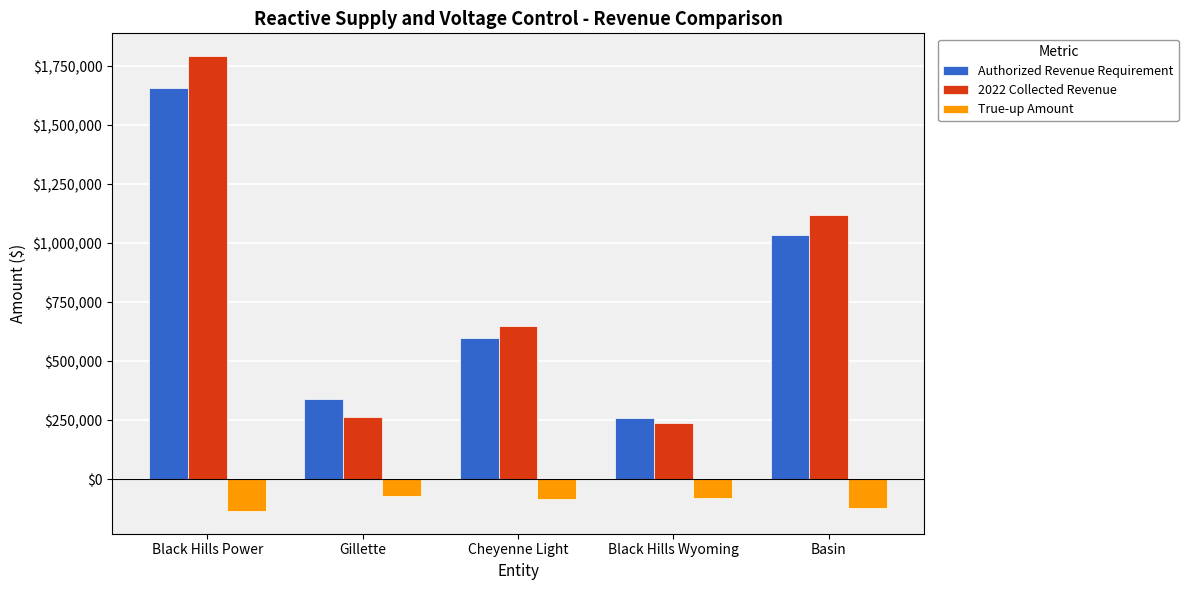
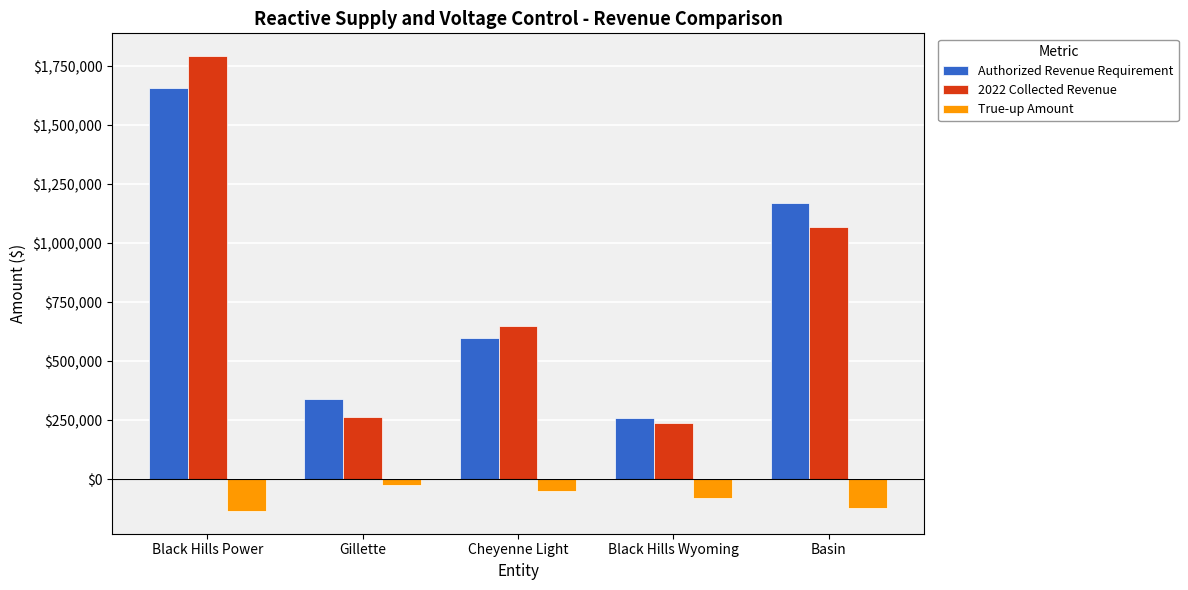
  {
    "Authorized Revenue Requirement": {
      "Black Hills Power": "$1,660,000",
      "Gillette": "$340,000",
      "Cheyenne Light": "$600,000",
      "Black Hills Wyoming": "$260,000",
-     "Basin": "$1,030,000"
+     "Basin": "$1,170,000"
    },
    "2022 Collected Revenue": {
      "Black Hills Power": "$1,790,000",
      "Gillette": "$270,000",
      "Cheyenne Light": "$650,000",
      "Black Hills Wyoming": "$240,000",
-     "Basin": "$1,120,000"
+     "Basin": "$1,070,000"
    },
    "True-up Amount": {
      "Black Hills Power": "$-130,000",
-     "Gillette": "$-70,000",
-     "Cheyenne Light": "$-80,000",
+     "Gillette": "$-20,000",
+     "Cheyenne Light": "$-50,000",
      "Black Hills Wyoming": "$-80,000",
      "Basin": "$-120,000"
    }
  }
